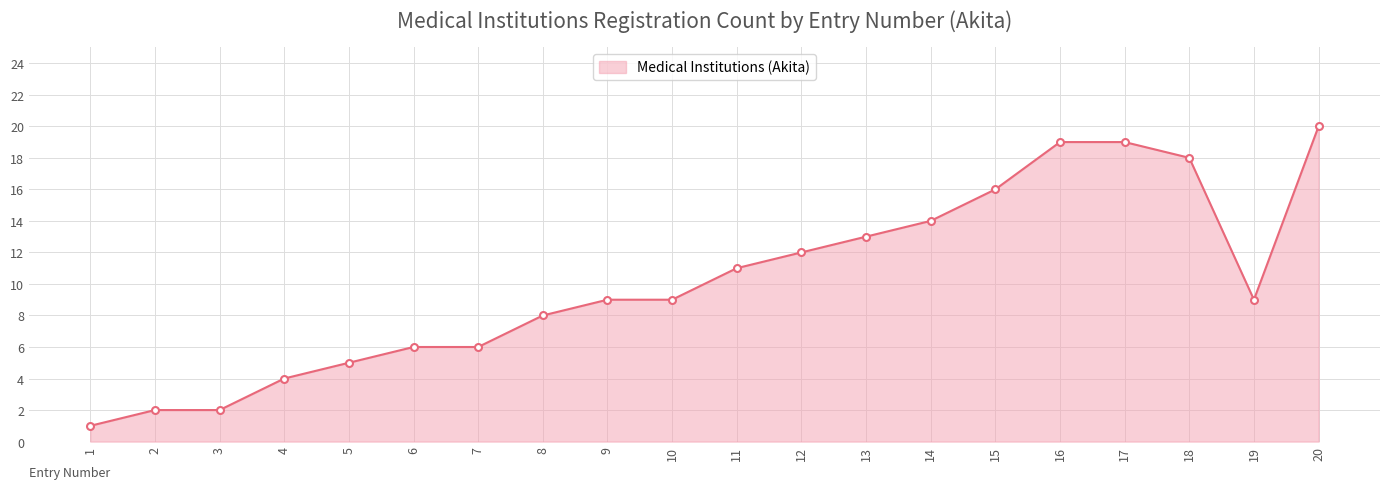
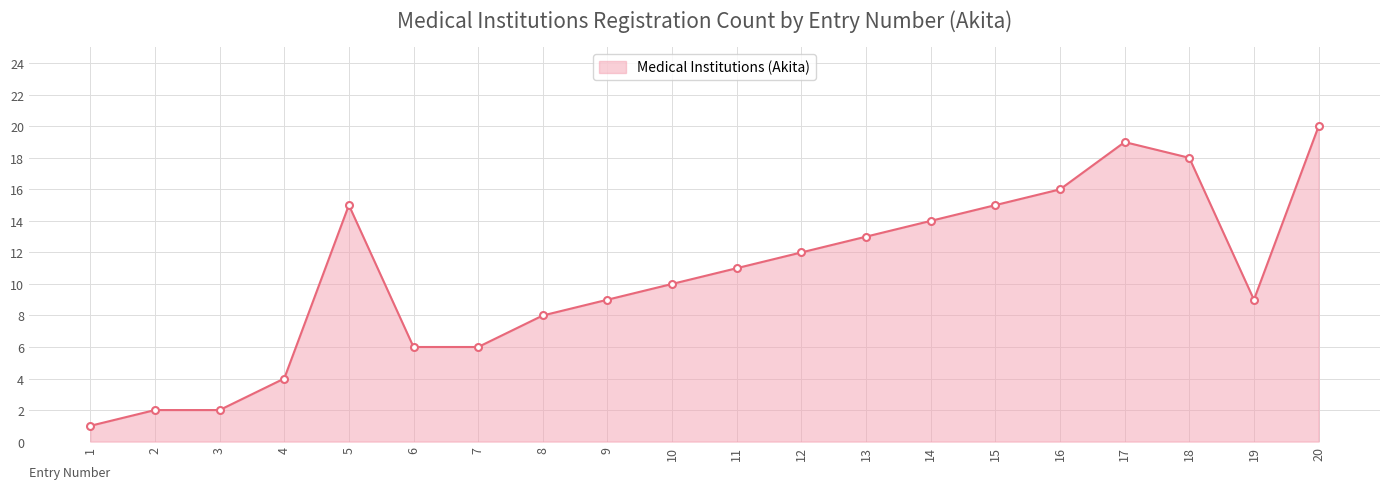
  {
    "1": 1,
    "2": 2,
    "3": 2,
    "4": 4,
-   "5": 5,
+   "5": 15,
    "6": 6,
    "7": 6,
    "8": 8,
    "9": 9,
-   "10": 9,
+   "10": 10,
    "11": 11,
    "12": 12,
    "13": 13,
    "14": 14,
-   "15": 16,
-   "16": 19,
+   "15": 15,
+   "16": 16,
    "17": 19,
    "18": 18,
    "19": 9,
    "20": 20
  }
